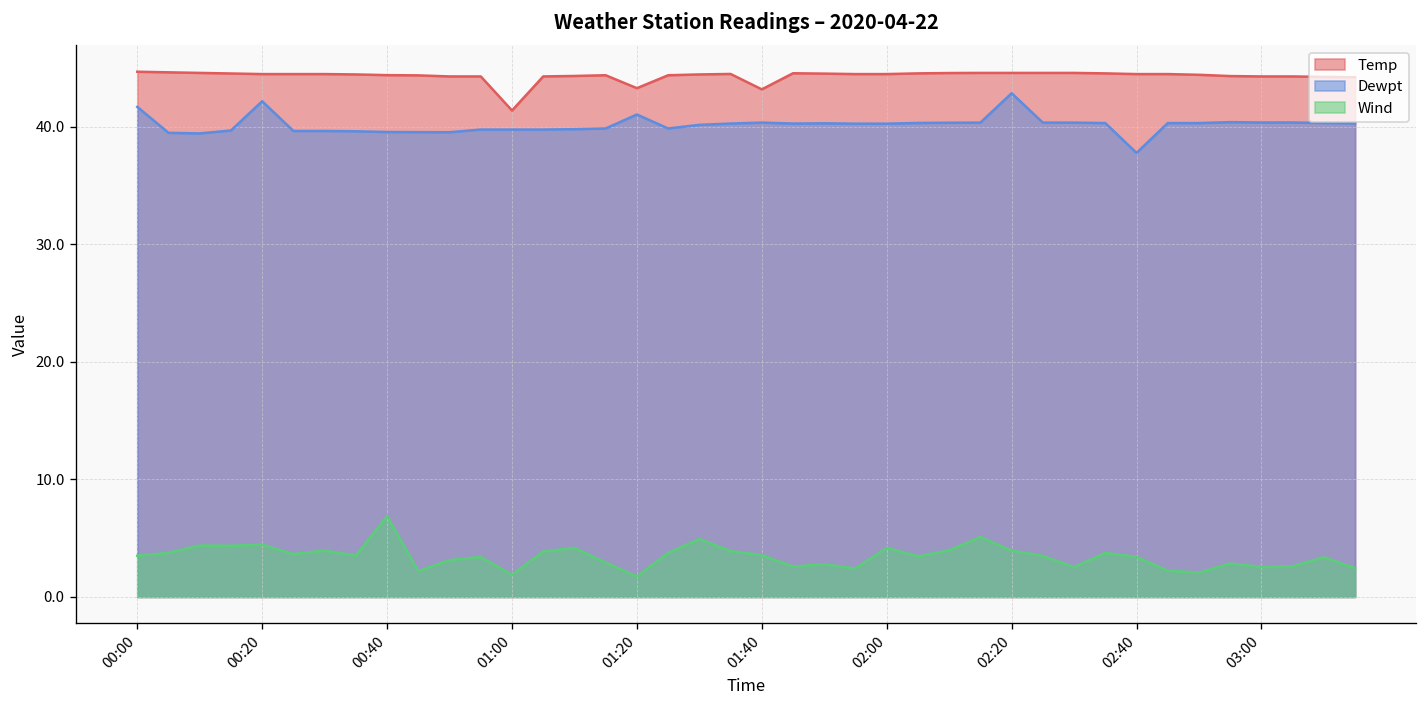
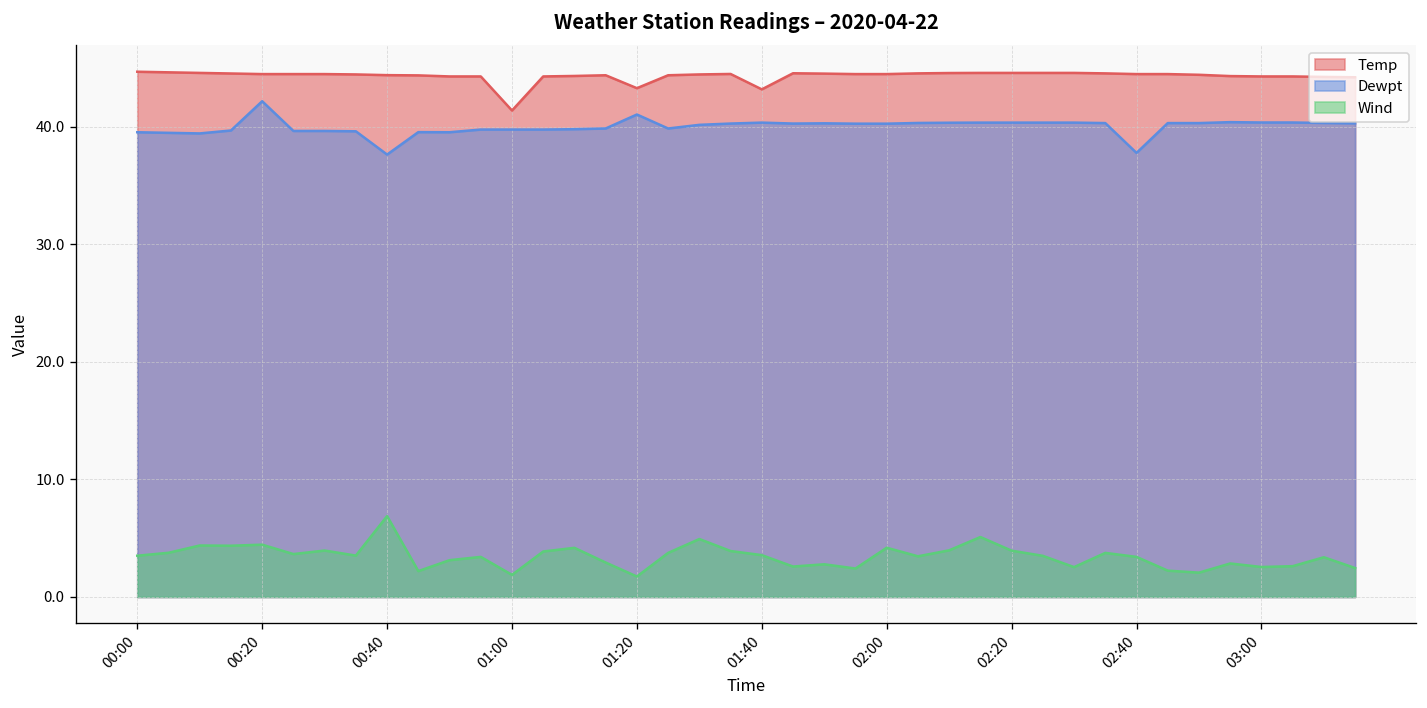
  {
    "Temp": {
      "00:00": 45,
      "00:20": 45,
      "00:40": 44,
      "01:00": 41,
      "01:20": 43,
      "01:40": 43,
      "02:00": 45,
      "02:20": 45,
      "02:40": 45,
      "03:00": 44
    },
    "Dewpt": {
-     "00:00": 42,
+     "00:00": 40,
      "00:20": 42,
-     "00:40": 40,
+     "00:40": 38,
      "01:00": 40,
      "01:20": 41,
      "01:40": 40,
      "02:00": 40,
-     "02:20": 43,
+     "02:20": 40,
      "02:40": 38,
      "03:00": 40
    },
    "Wind": {
      "00:00": 4,
      "00:20": 4,
      "00:40": 7,
      "01:00": 2,
      "01:20": 2,
      "01:40": 4,
      "02:00": 4,
      "02:20": 4,
      "02:40": 3,
      "03:00": 3
    }
  }
